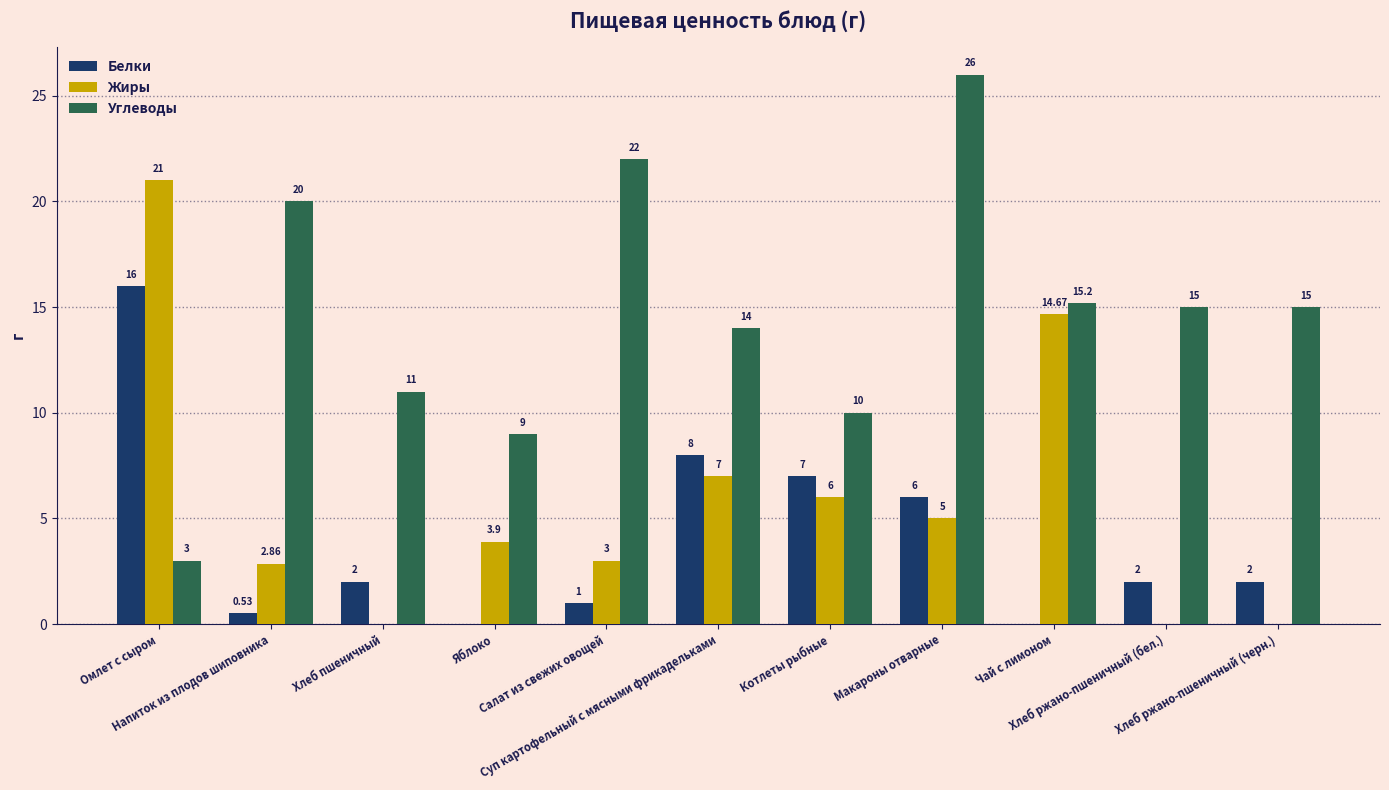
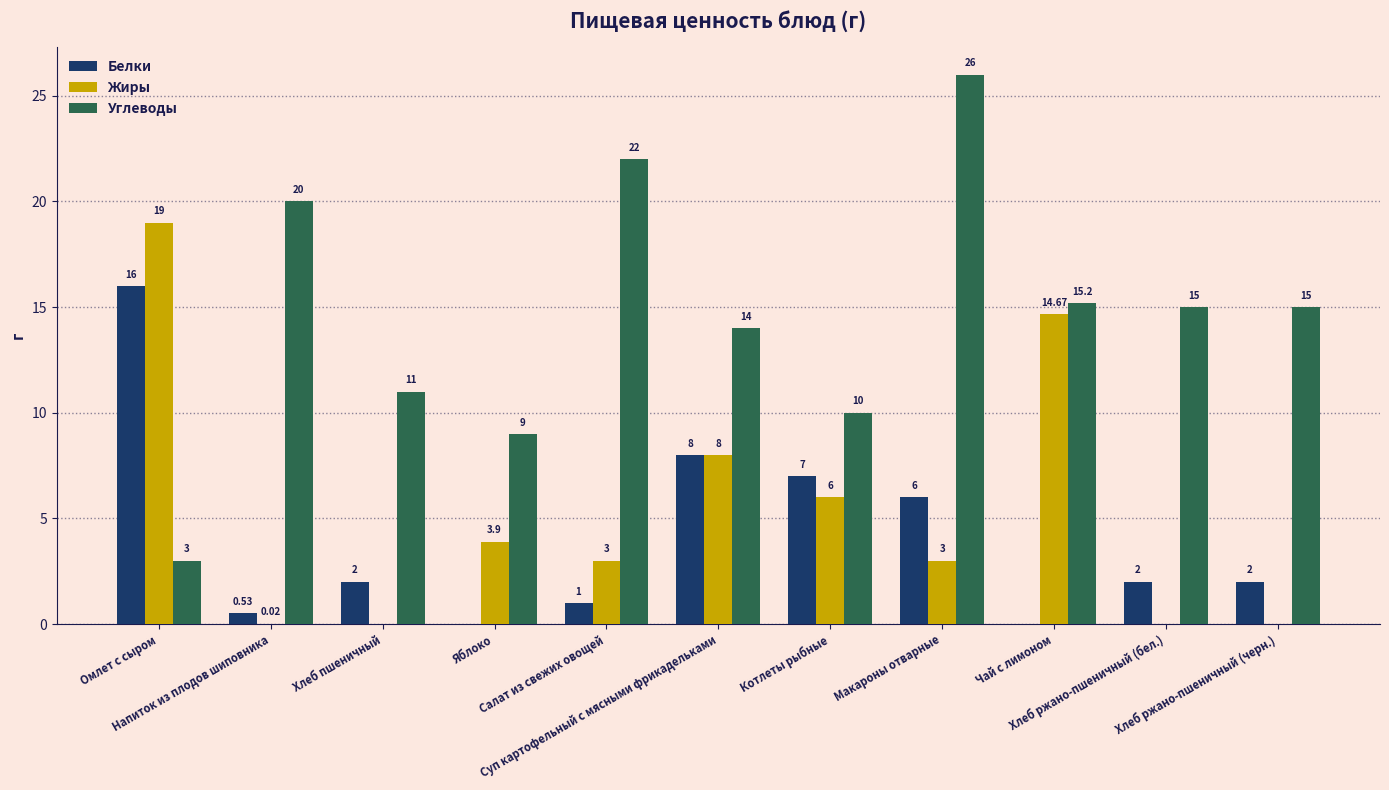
  {
    "Жиры": {
-     "Омлет с сыром": 21,
-     "Напиток из плодов шиповника": 2.86,
+     "Омлет с сыром": 19,
+     "Напиток из плодов шиповника": 0.02,
      "Яблоко": 3.9,
      "Салат из свежих овощей": 3,
-     "Суп картофельный с мясными фрикадельками": 7,
+     "Суп картофельный с мясными фрикадельками": 8,
      "Котлеты рыбные": 6,
-     "Макароны отварные": 5,
+     "Макароны отварные": 3,
      "Чай с лимоном": 14.67
    }
  }
